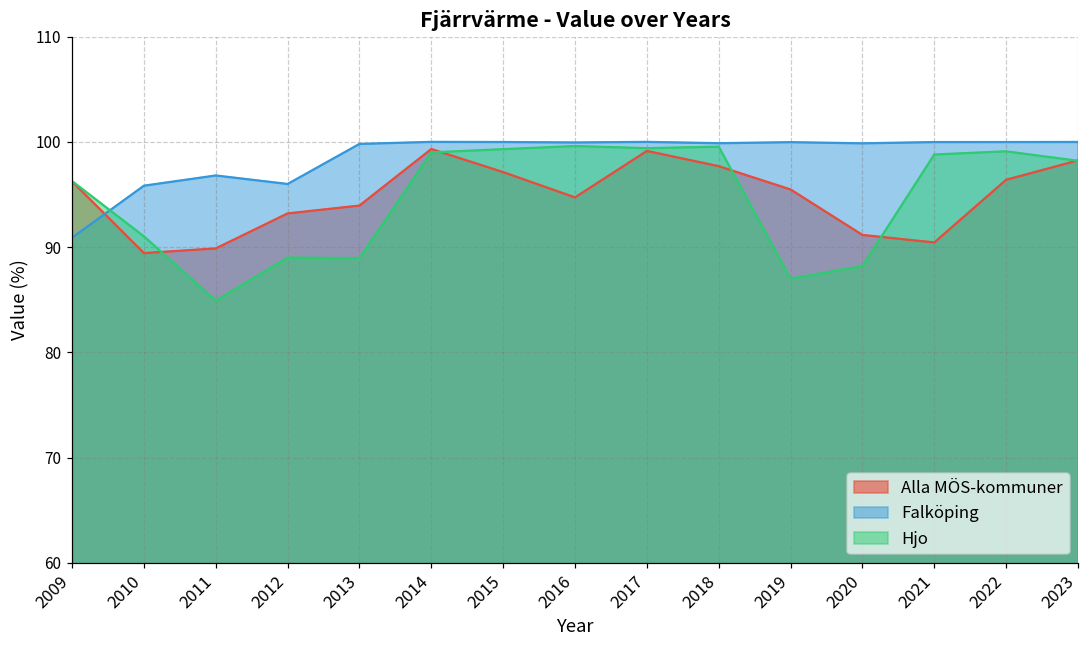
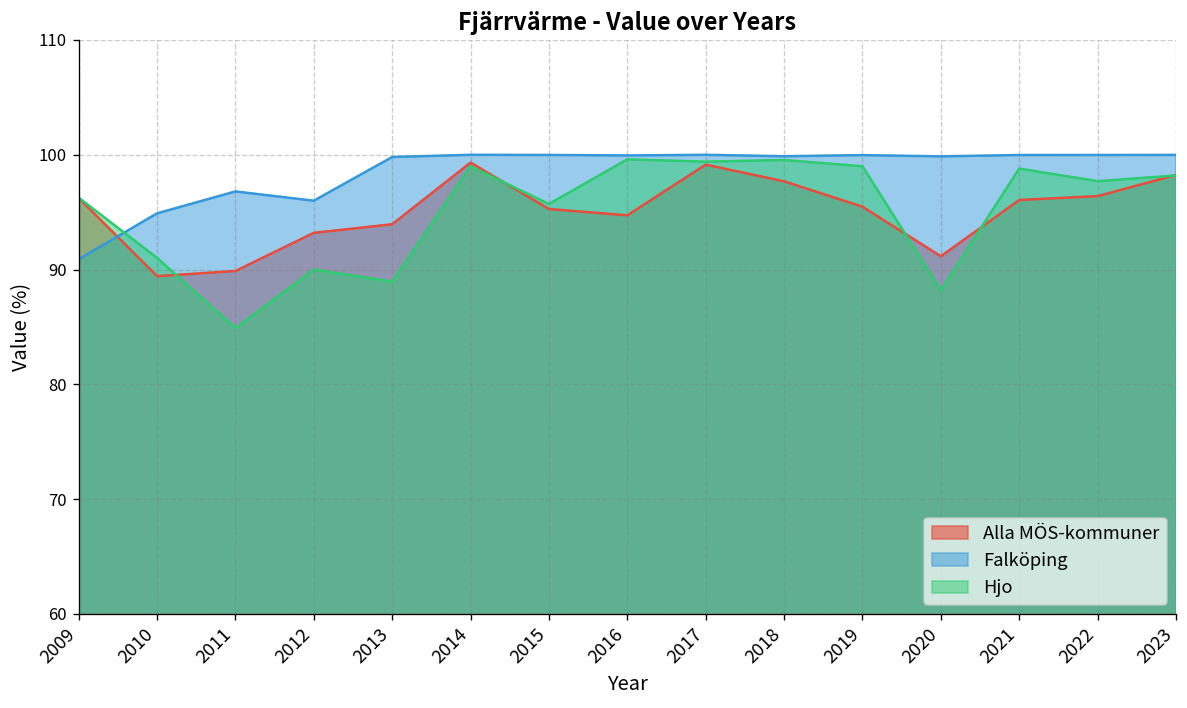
  {
    "Alla MÖS-kommuner": {
      "2010": 89,
      "2011": 90,
      "2012": 93,
      "2013": 94,
      "2014": 99,
-     "2015": 97,
+     "2015": 95,
      "2016": 95,
      "2018": 98,
      "2019": 95,
      "2020": 91,
-     "2021": 90,
+     "2021": 96,
      "2022": 96
    },
    "Falköping": {
      "2009": 91,
-     "2010": 96,
+     "2010": 95,
      "2011": 97,
      "2012": 96,
      "2013": 100,
      "2014": 100,
      "2015": 100,
      "2016": 100,
      "2017": 100,
      "2018": 100,
      "2019": 100,
      "2020": 100,
      "2021": 100,
      "2022": 100,
      "2023": 100
    },
    "Hjo": {
      "2010": 91,
      "2011": 85,
-     "2012": 89,
+     "2012": 90,
      "2013": 89,
      "2014": 99,
-     "2015": 99,
+     "2015": 96,
      "2016": 100,
      "2018": 100,
-     "2019": 87,
+     "2019": 99,
      "2020": 88,
      "2021": 99,
-     "2022": 99
+     "2022": 98
    }
  }
